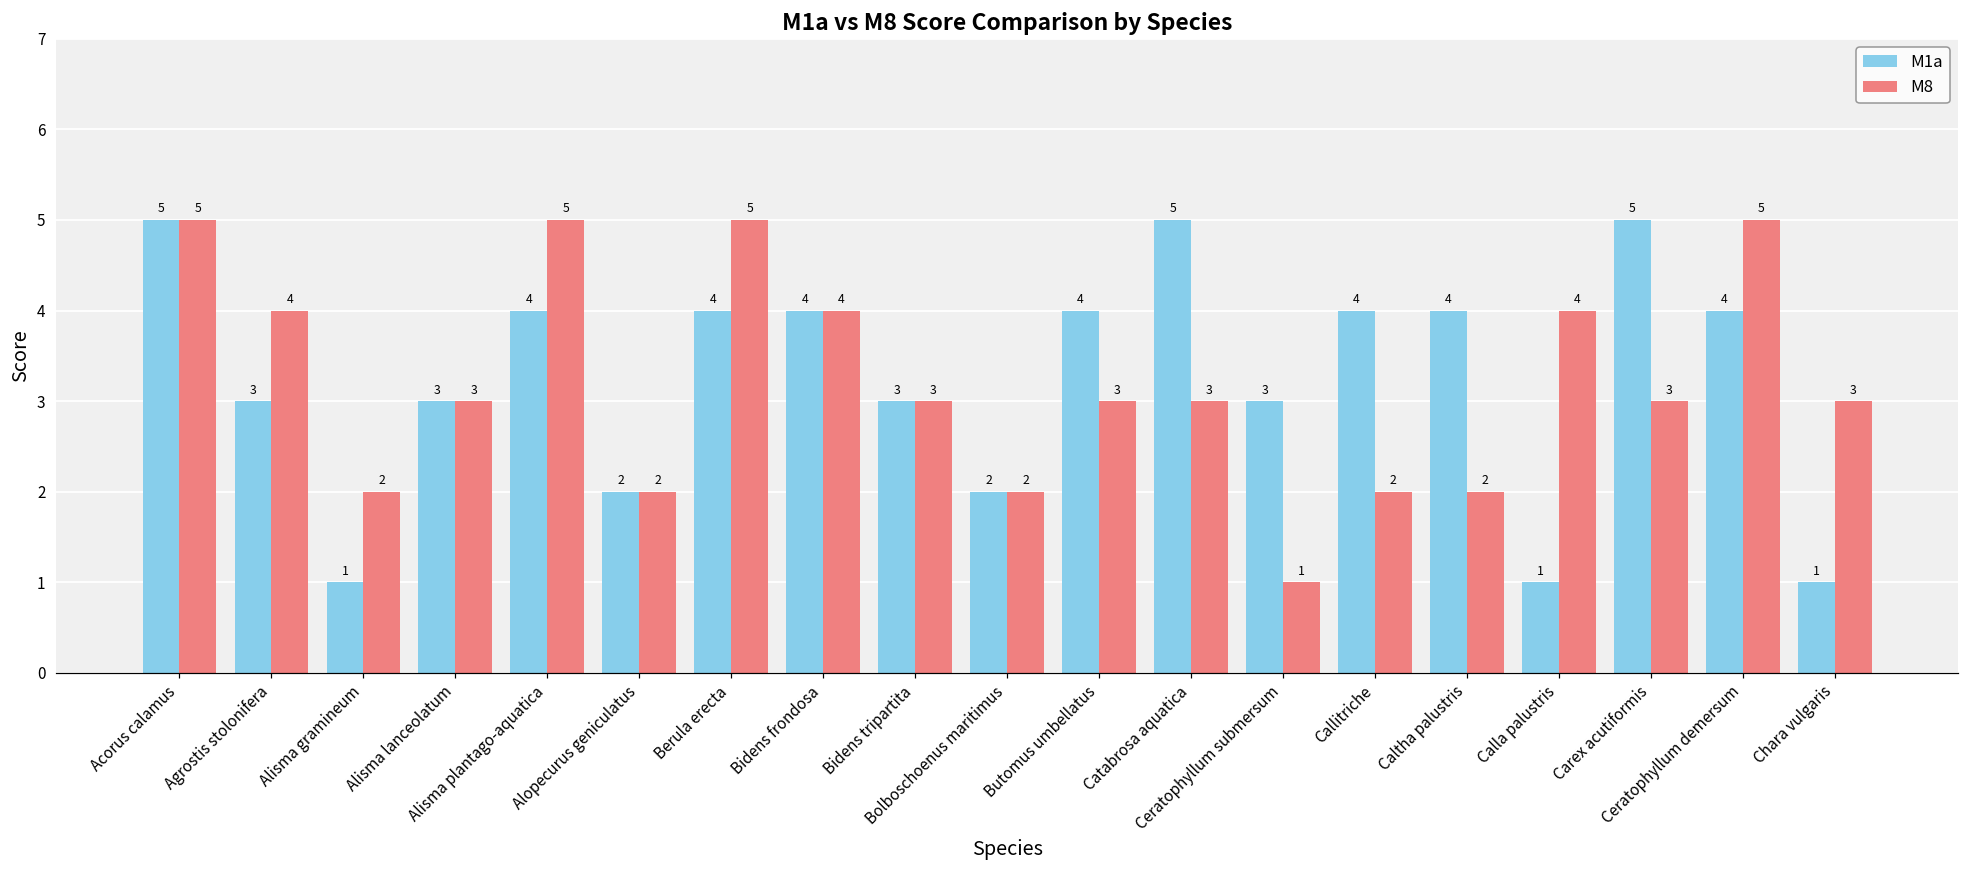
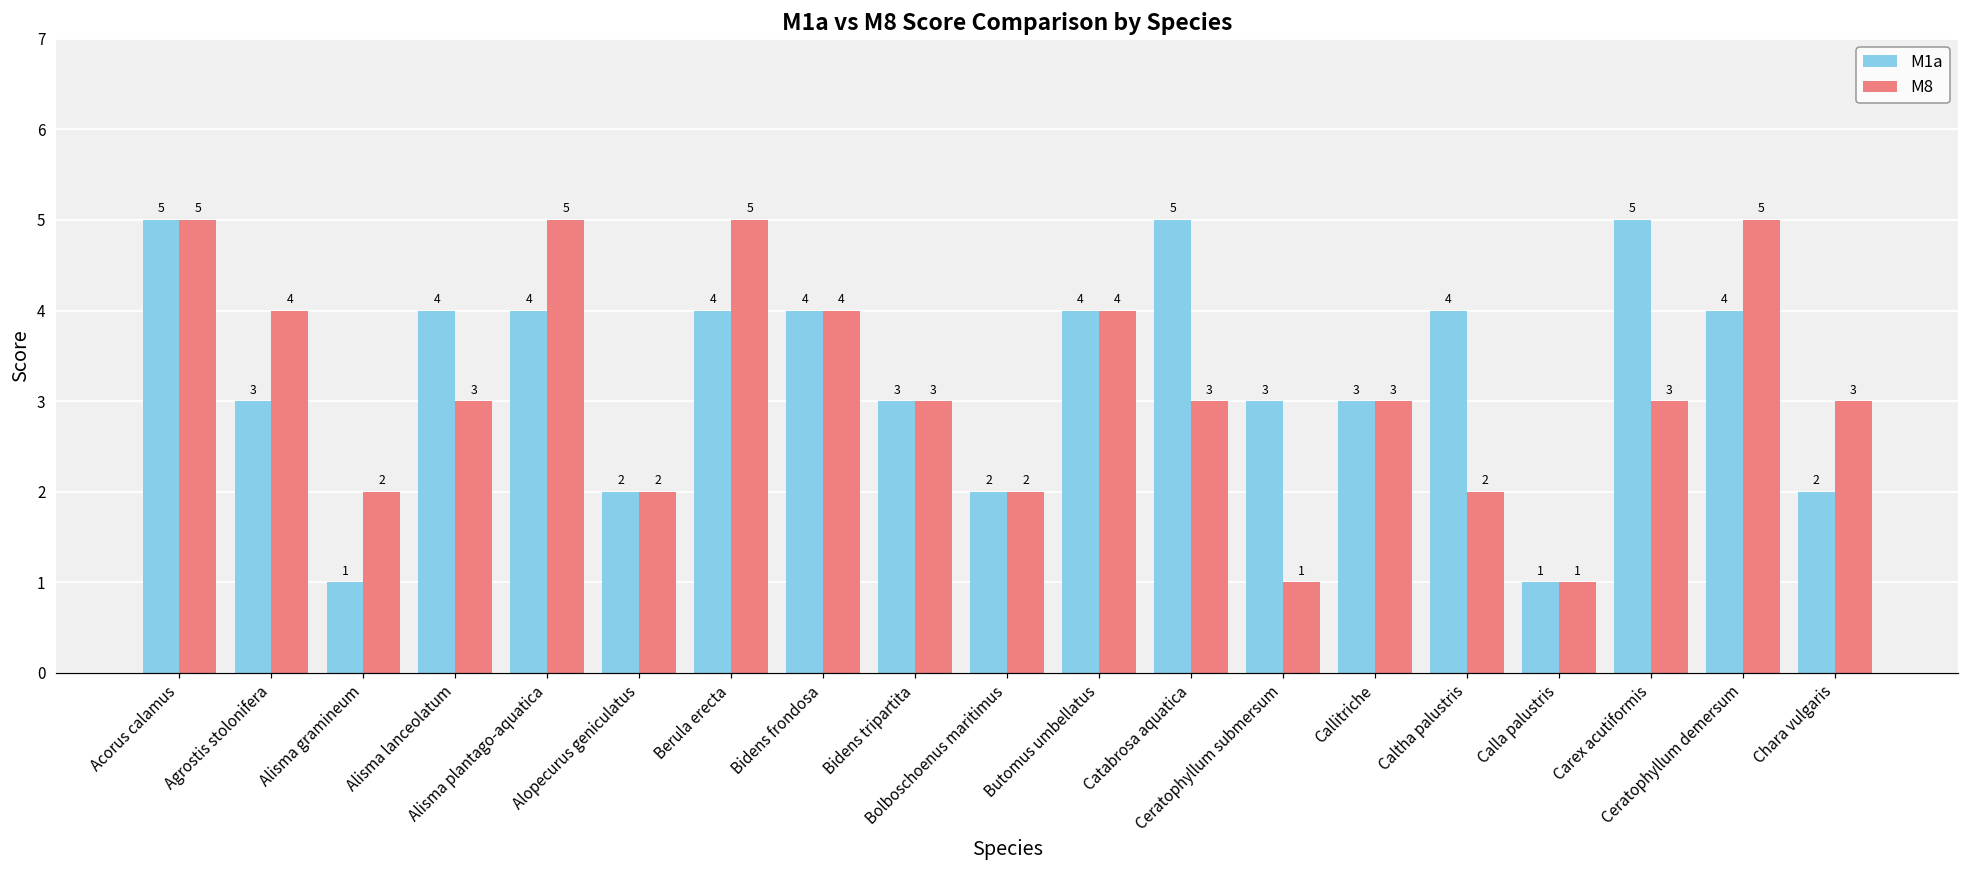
  {
    "M1a": {
      "Acorus calamus": 5,
      "Agrostis stolonifera": 3,
      "Alisma gramineum": 1,
-     "Alisma lanceolatum": 3,
+     "Alisma lanceolatum": 4,
      "Alisma plantago-aquatica": 4,
      "Alopecurus geniculatus": 2,
      "Berula erecta": 4,
      "Bidens frondosa": 4,
      "Bidens tripartita": 3,
      "Bolboschoenus maritimus": 2,
      "Butomus umbellatus": 4,
      "Catabrosa aquatica": 5,
      "Ceratophyllum submersum": 3,
-     "Callitriche": 4,
+     "Callitriche": 3,
      "Caltha palustris": 4,
      "Calla palustris": 1,
      "Carex acutiformis": 5,
      "Ceratophyllum demersum": 4,
-     "Chara vulgaris": 1
+     "Chara vulgaris": 2
    },
    "M8": {
      "Acorus calamus": 5,
      "Agrostis stolonifera": 4,
      "Alisma gramineum": 2,
      "Alisma lanceolatum": 3,
      "Alisma plantago-aquatica": 5,
      "Alopecurus geniculatus": 2,
      "Berula erecta": 5,
      "Bidens frondosa": 4,
      "Bidens tripartita": 3,
      "Bolboschoenus maritimus": 2,
-     "Butomus umbellatus": 3,
+     "Butomus umbellatus": 4,
      "Catabrosa aquatica": 3,
      "Ceratophyllum submersum": 1,
-     "Callitriche": 2,
+     "Callitriche": 3,
      "Caltha palustris": 2,
-     "Calla palustris": 4,
+     "Calla palustris": 1,
      "Carex acutiformis": 3,
      "Ceratophyllum demersum": 5,
      "Chara vulgaris": 3
    }
  }
